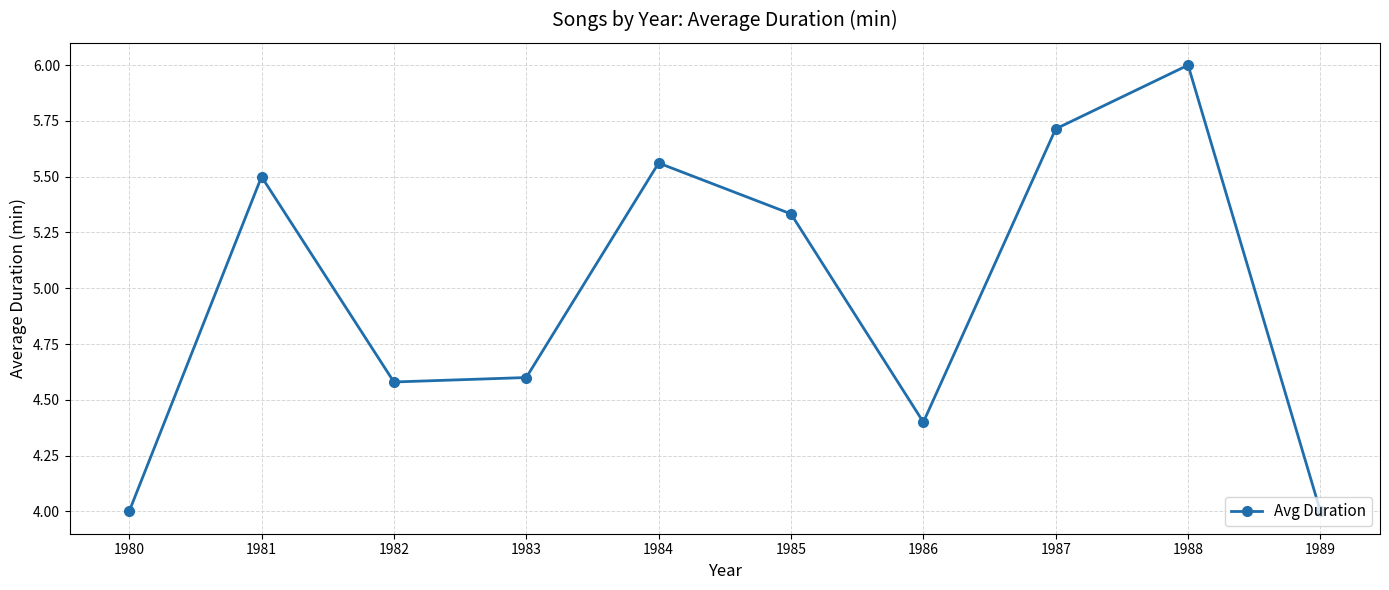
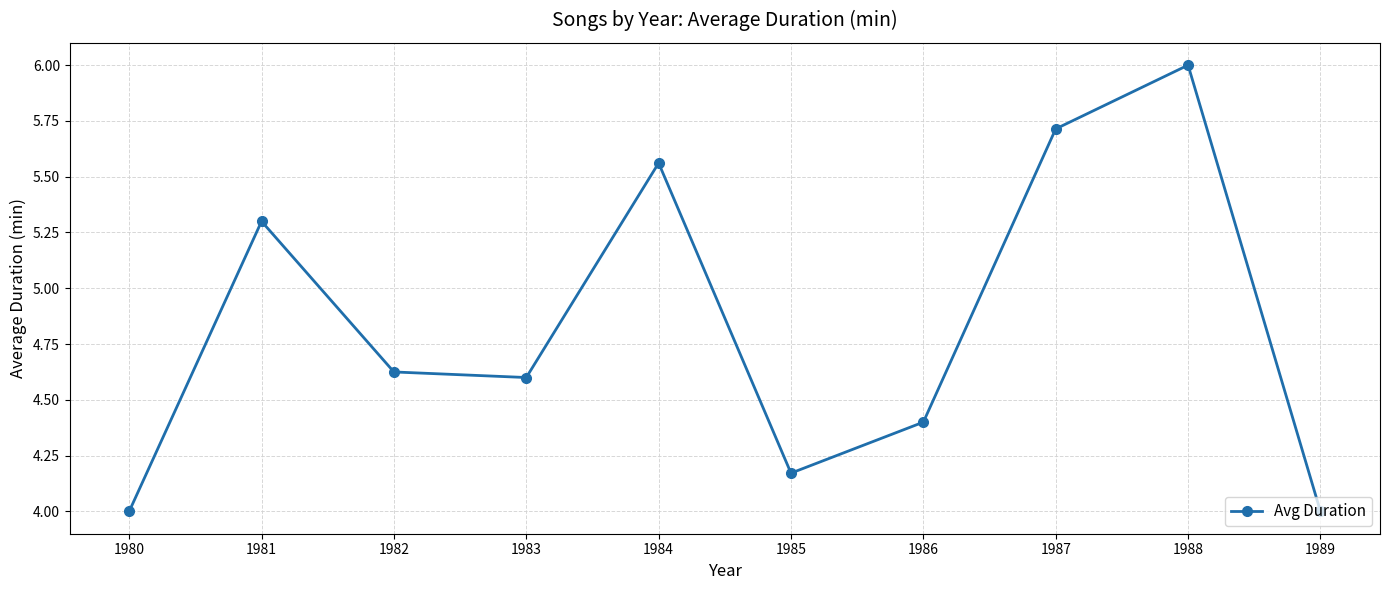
  {
    "1980": 4.00,
-   "1981": 5.5,
-   "1982": 4.58,
+   "1981": 5.3,
+   "1982": 4.63,
    "1983": 4.60,
    "1984": 5.56,
-   "1985": 5.33,
+   "1985": 4.17,
    "1986": 4.40,
    "1987": 5.71,
    "1988": 6.00
  }
